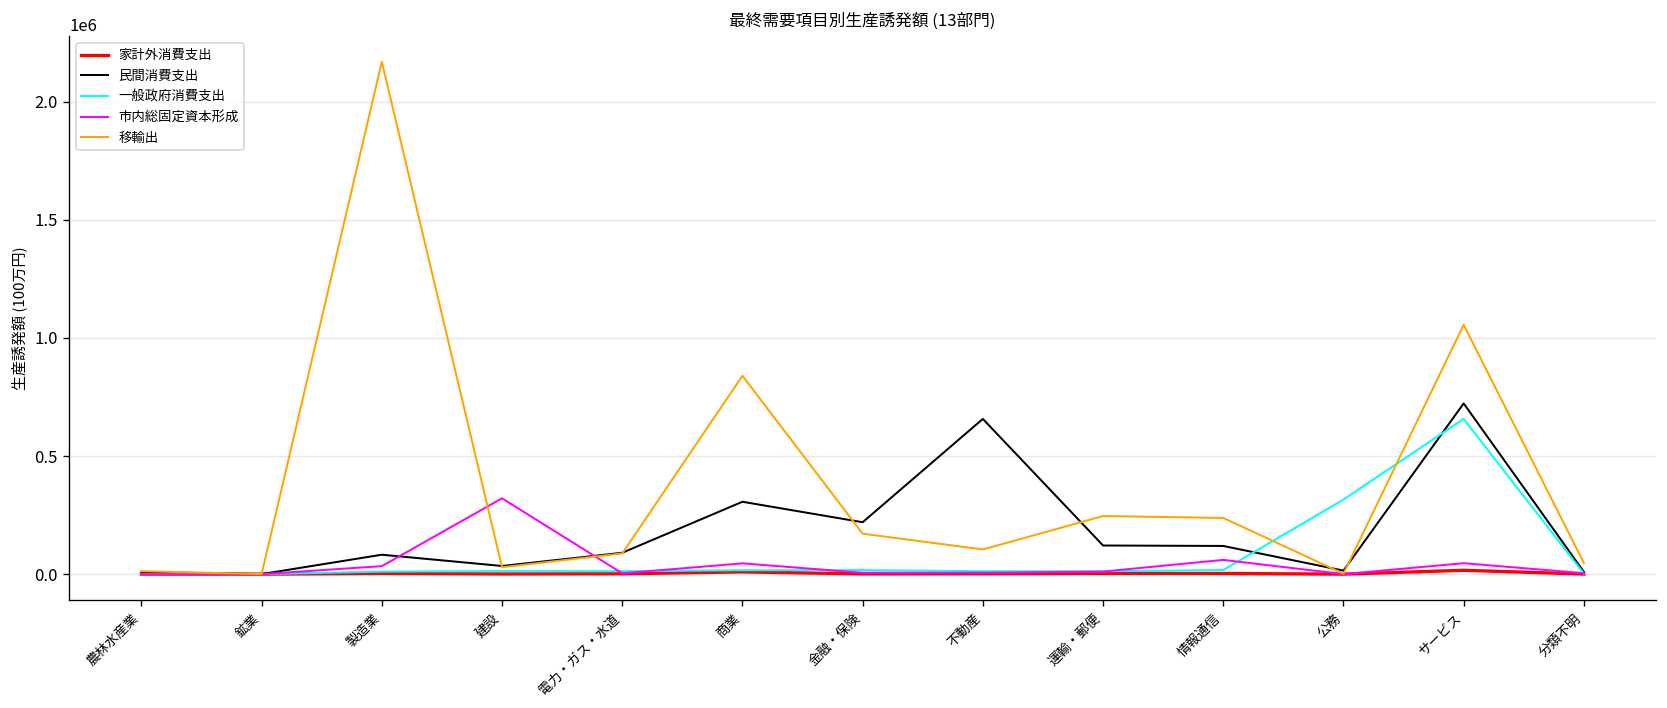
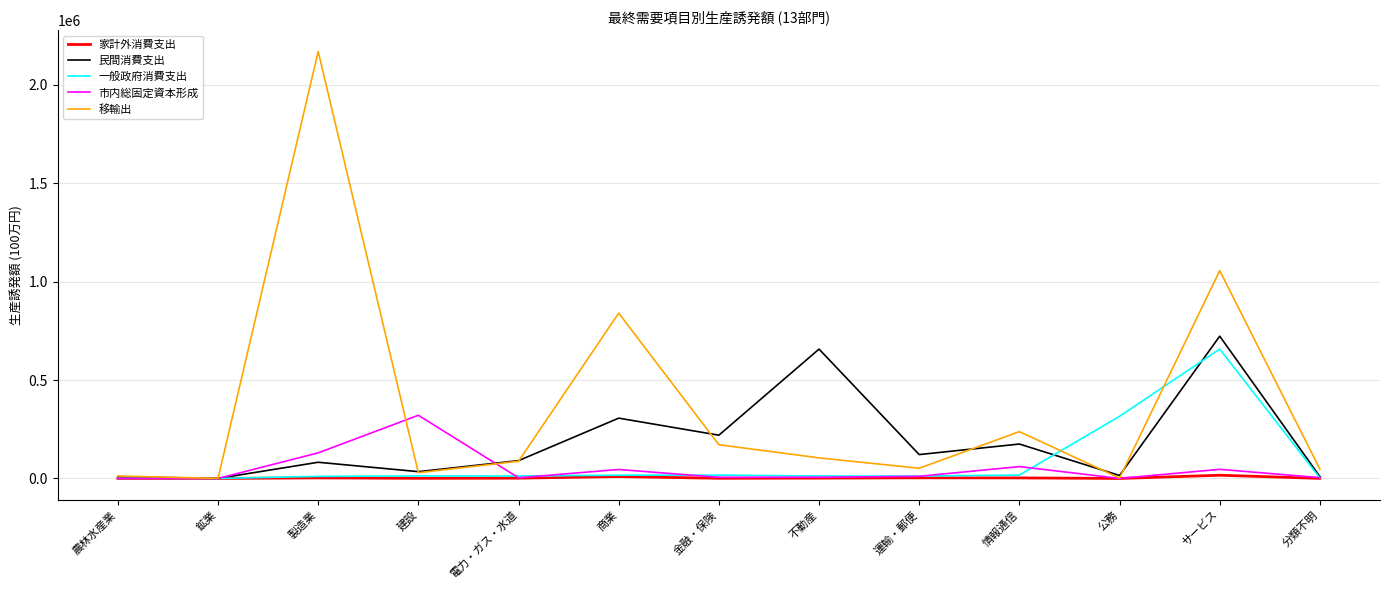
  {
    "家計外消費支出": {
      "情報通信": 0,
      "サービス": 20000
    },
    "民間消費支出": {
      "製造業": 80000,
      "商業": 310000,
      "金融・保険": 220000,
      "不動産": 660000,
      "運輸・郵便": 120000,
-     "情報通信": 120000,
+     "情報通信": 170000,
      "公務": 20000,
      "サービス": 720000
    },
    "一般政府消費支出": {
      "情報通信": 20000,
      "公務": 320000,
      "サービス": 660000
    },
    "市内総固定資本形成": {
-     "製造業": 30000,
+     "製造業": 130000,
      "建設": 320000,
      "商業": 50000,
      "情報通信": 60000,
      "サービス": 50000
    },
    "移輸出": {
      "製造業": 2170000,
      "商業": 840000,
      "金融・保険": 170000,
      "不動産": 100000,
-     "運輸・郵便": 250000,
+     "運輸・郵便": 50000,
      "情報通信": 240000,
      "サービス": 1060000,
      "分類不明": 50000
    }
  }
